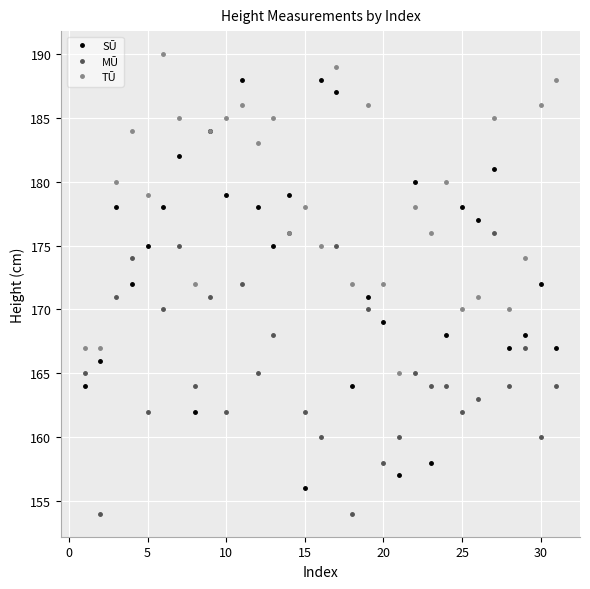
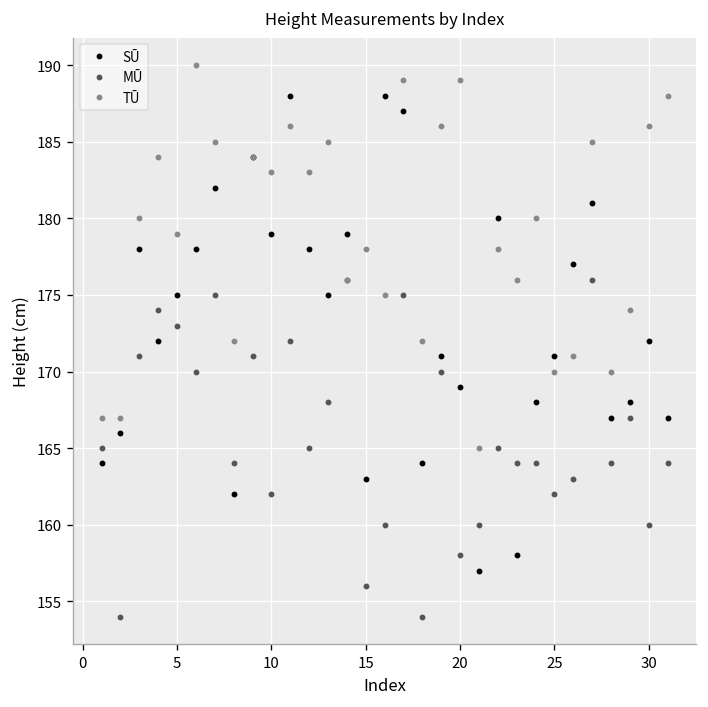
  {
    "SŪ": {
      "5": 175,
      "10": 179,
-     "15": 156,
+     "15": 163,
      "20": 169,
-     "25": 178,
+     "25": 171,
      "30": 172
    },
    "MŪ": {
-     "5": 162,
+     "5": 173,
      "10": 162,
-     "15": 162,
+     "15": 156,
      "20": 158,
      "25": 162,
      "30": 160
    },
    "TŪ": {
      "5": 179,
-     "10": 185,
+     "10": 183,
      "15": 178,
-     "20": 172,
+     "20": 189,
      "25": 170,
      "30": 186
    }
  }
